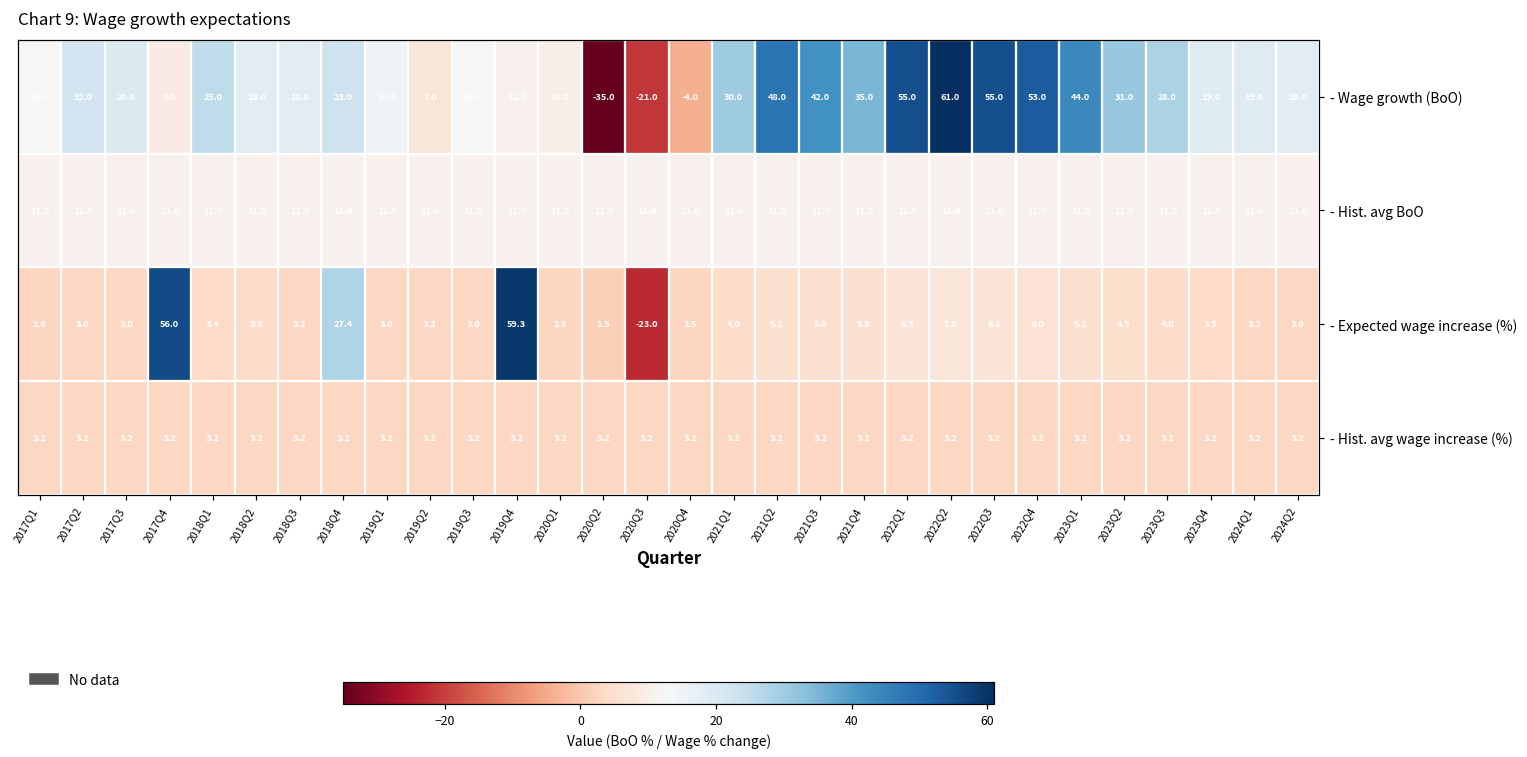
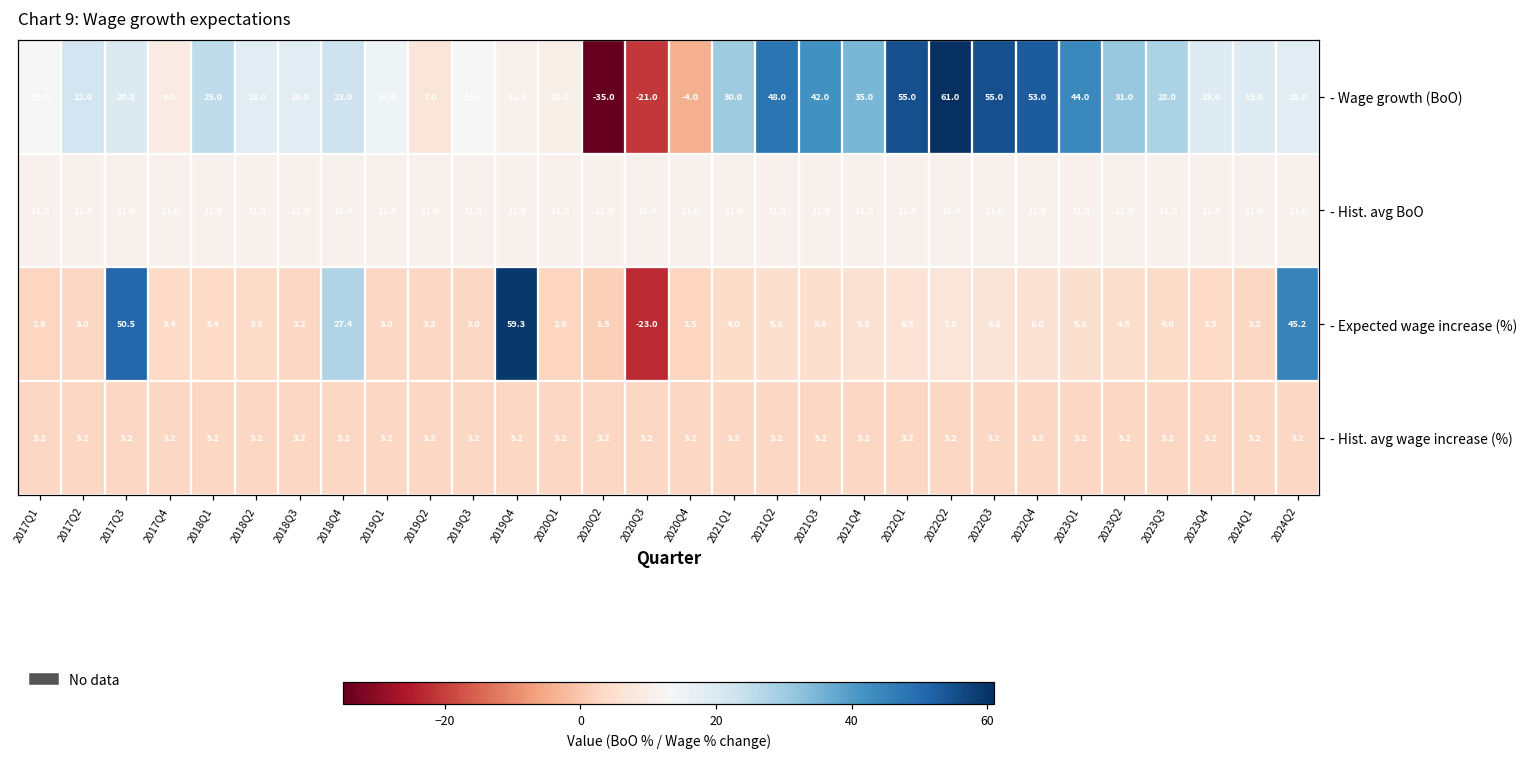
  {
    "- Wage growth (BoO)": {
      "2018Q1": 25.0,
      "2018Q4": 23.0,
      "2020Q2": -35.0,
      "2020Q3": -21.0,
      "2020Q4": -4.0,
      "2021Q1": 30.0,
      "2021Q2": 48.0,
      "2021Q3": 42.0,
      "2021Q4": 35.0,
      "2022Q1": 55.0,
      "2022Q2": 61.0,
      "2022Q3": 55.0,
      "2022Q4": 53.0,
      "2023Q1": 44.0,
      "2023Q2": 31.0,
      "2023Q3": 28.0
    },
    "- Expected wage increase (%)": {
      "2017Q1": 2.6,
      "2017Q2": 3.0,
-     "2017Q3": 3.0,
-     "2017Q4": 56.0,
+     "2017Q3": 50.5,
+     "2017Q4": 3.4,
      "2018Q1": 3.4,
      "2018Q2": 3.8,
      "2018Q3": 3.2,
      "2018Q4": 27.4,
      "2019Q1": 3.0,
      "2019Q2": 3.2,
      "2019Q3": 3.0,
      "2019Q4": 59.3,
      "2020Q1": 2.8,
      "2020Q2": 1.5,
      "2020Q3": -23.0,
      "2020Q4": 2.5,
      "2021Q1": 4.0,
      "2021Q3": 5.0,
      "2023Q2": 4.5,
      "2023Q3": 4.0,
      "2023Q4": 3.5,
      "2024Q1": 3.2,
-     "2024Q2": 3.0
+     "2024Q2": 45.2
    },
    "- Hist. avg wage increase (%)": {
      "2017Q1": 3.2,
      "2017Q2": 3.2,
      "2017Q3": 3.2,
      "2017Q4": 3.2,
      "2018Q1": 3.2,
      "2018Q2": 3.2,
      "2018Q3": 3.2,
      "2018Q4": 3.2,
      "2019Q1": 3.2,
      "2019Q2": 3.2,
      "2019Q3": 3.2,
      "2019Q4": 3.2,
      "2020Q1": 3.2,
      "2020Q2": 3.2,
      "2020Q3": 3.2,
      "2020Q4": 3.2,
      "2021Q1": 3.2,
      "2021Q2": 3.2,
      "2021Q3": 3.2,
      "2021Q4": 3.2,
      "2022Q1": 3.2,
      "2022Q2": 3.2,
      "2022Q3": 3.2,
      "2022Q4": 3.2,
      "2023Q1": 3.2,
      "2023Q2": 3.2,
      "2023Q3": 3.2,
      "2023Q4": 3.2,
      "2024Q1": 3.2,
      "2024Q2": 3.2
    }
  }
